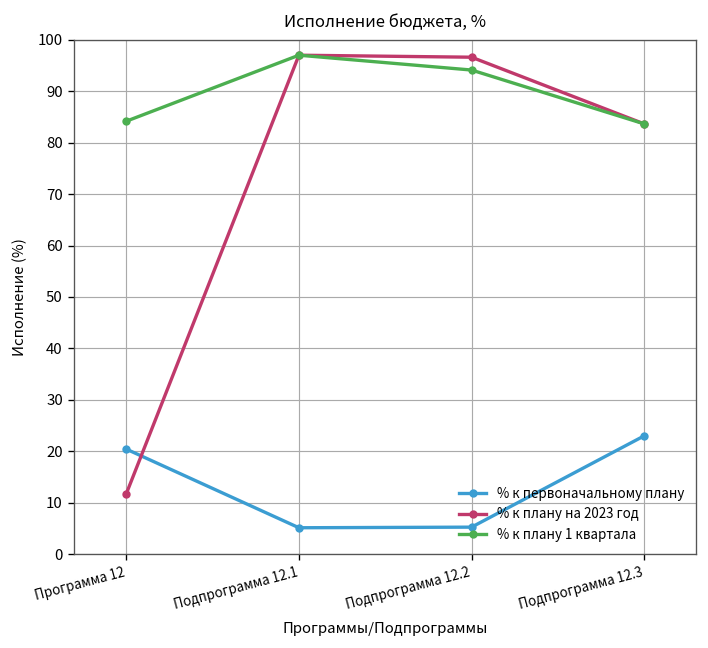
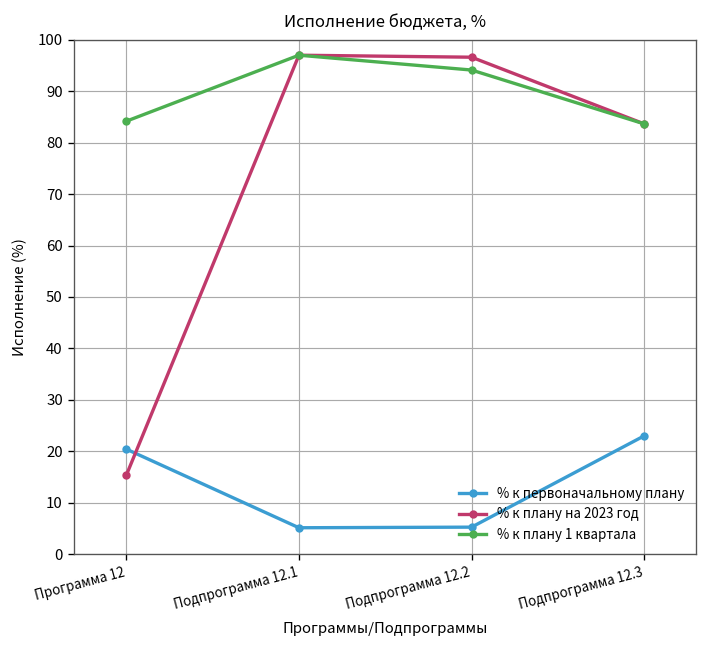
  {
    "% к первоначальному плану": {
      "Программа 12": 20,
      "Подпрограмма 12.1": 5,
      "Подпрограмма 12.2": 5,
      "Подпрограмма 12.3": 23
    },
    "% к плану на 2023 год": {
-     "Программа 12": 12,
+     "Программа 12": 15,
      "Подпрограмма 12.2": 97
    },
    "% к плану 1 квартала": {
      "Программа 12": 84,
      "Подпрограмма 12.2": 94
    }
  }
